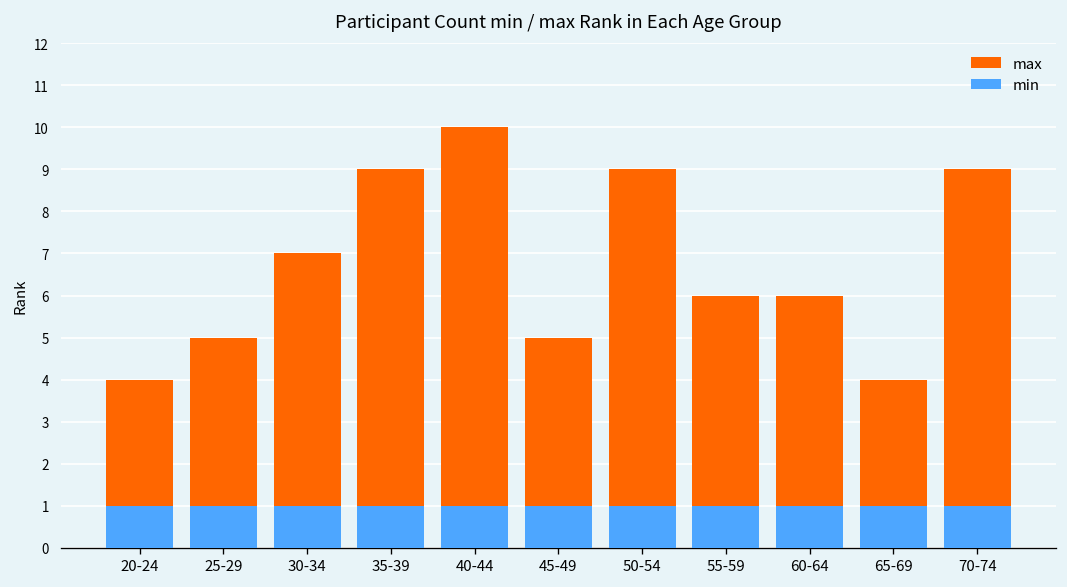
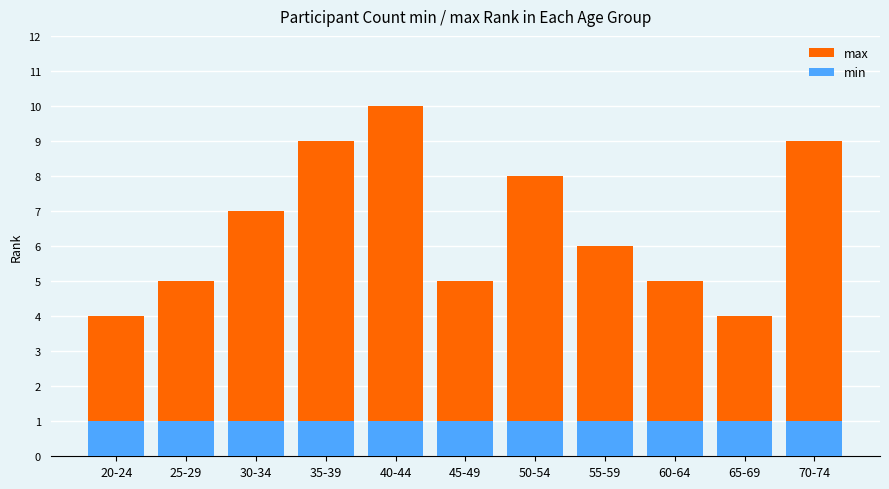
  {
    "max": {
      "20-24": 4,
      "25-29": 5,
      "30-34": 7,
      "35-39": 9,
      "40-44": 10,
      "45-49": 5,
-     "50-54": 9,
+     "50-54": 8,
      "55-59": 6,
-     "60-64": 6,
+     "60-64": 5,
      "65-69": 4,
      "70-74": 9
    }
  }
